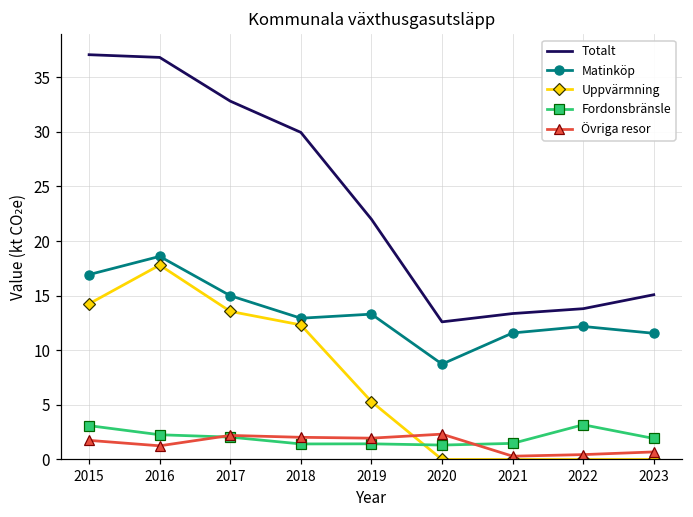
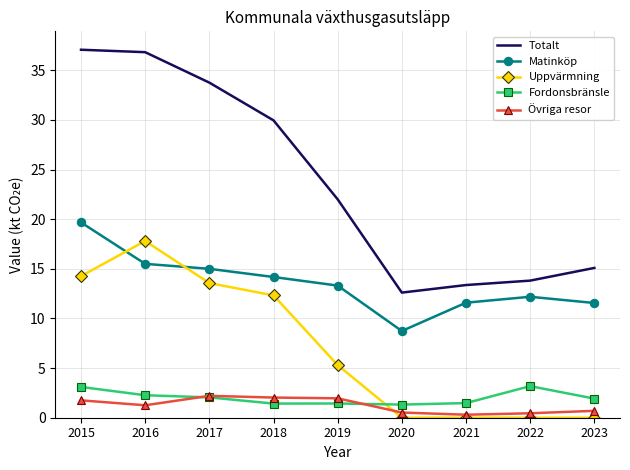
  {
    "Totalt": {
      "2015": 37,
      "2016": 37,
-     "2017": 33,
+     "2017": 34,
      "2018": 30,
      "2019": 22,
      "2020": 13,
      "2021": 13,
      "2022": 14,
      "2023": 15
    },
    "Matinköp": {
-     "2015": 17,
-     "2016": 19,
+     "2015": 20,
+     "2016": 16,
      "2017": 15,
-     "2018": 13,
+     "2018": 14,
      "2019": 13,
      "2020": 9,
      "2021": 12,
      "2022": 12,
      "2023": 12
    },
    "Uppvärmning": {
      "2015": 14,
      "2016": 18,
      "2017": 14,
      "2018": 12,
      "2019": 5,
      "2020": 0,
      "2021": 0,
      "2022": 0,
      "2023": 0
    },
    "Fordonsbränsle": {
      "2015": 3,
      "2016": 2,
      "2018": 1,
      "2019": 1,
      "2020": 1,
      "2021": 1,
      "2022": 3,
      "2023": 2
    },
    "Övriga resor": {
      "2015": 2,
      "2016": 1,
      "2018": 2,
      "2019": 2,
-     "2020": 2,
+     "2020": 1,
      "2021": 0,
      "2022": 0,
      "2023": 1
    }
  }
